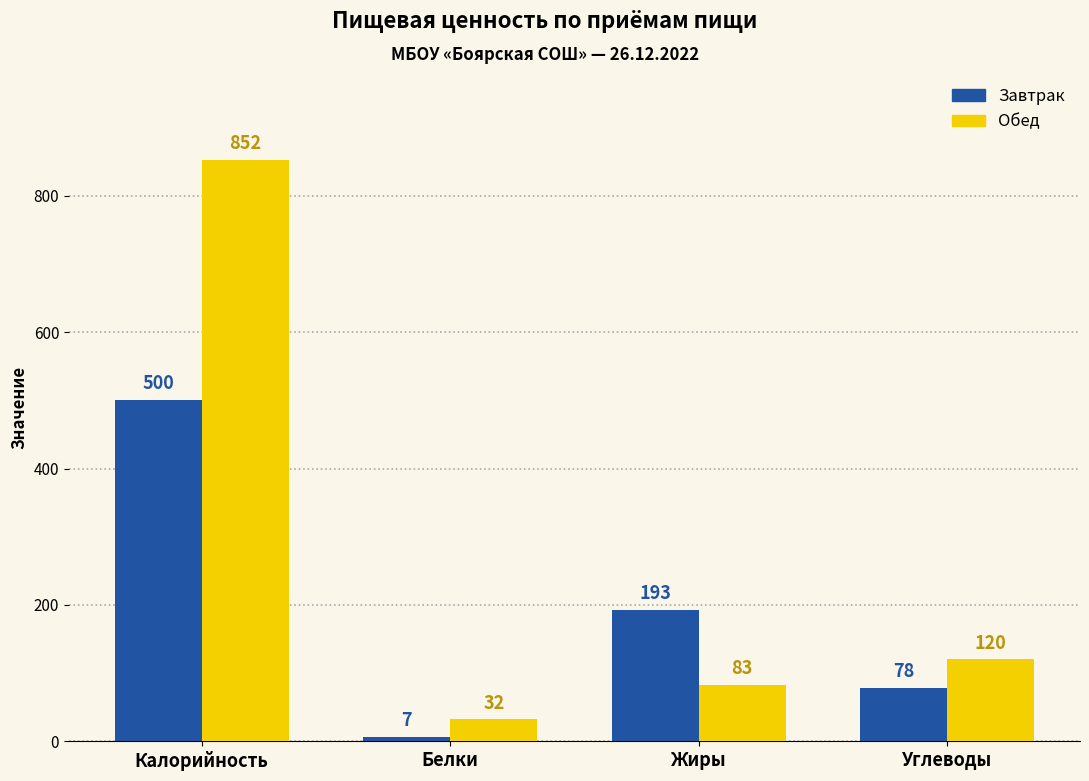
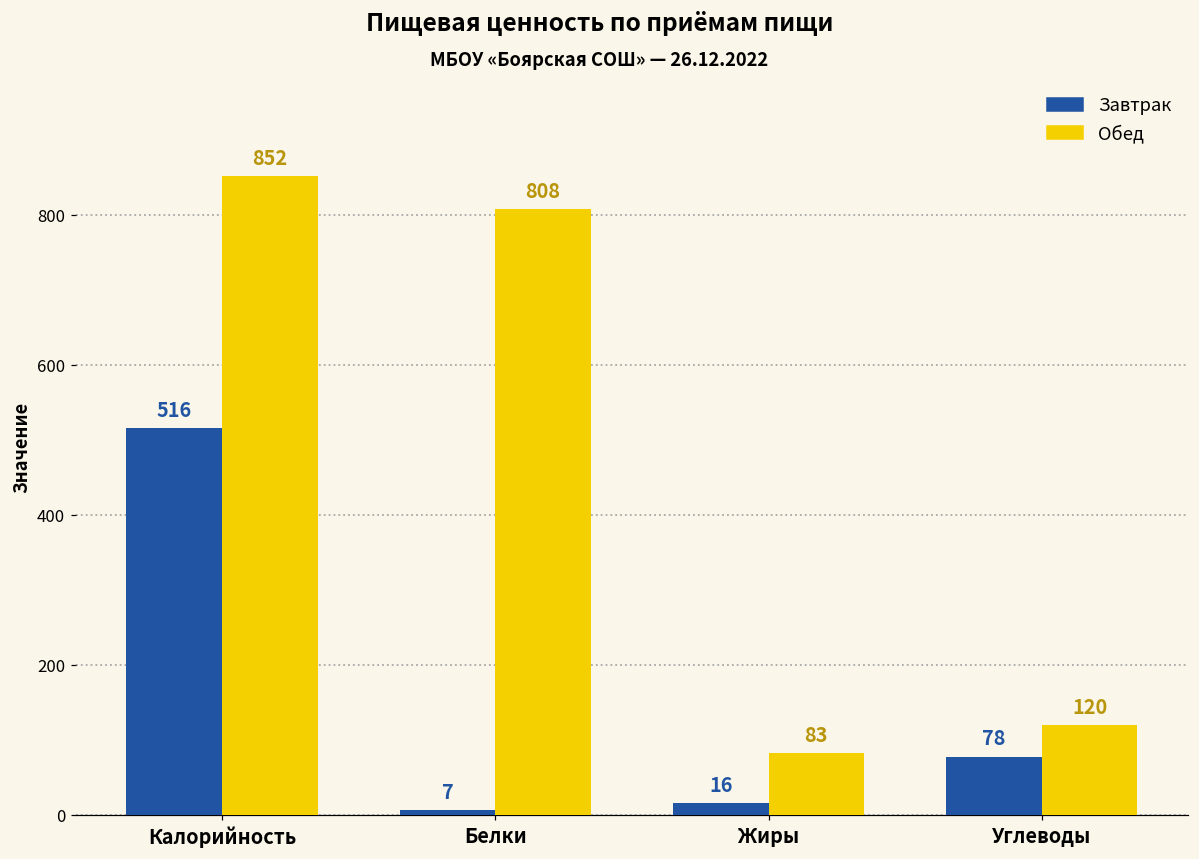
  {
    "Завтрак": {
-     "Калорийность": 500,
+     "Калорийность": 516,
      "Белки": 7,
-     "Жиры": 193,
+     "Жиры": 16,
      "Углеводы": 78
    },
    "Обед": {
      "Калорийность": 852,
-     "Белки": 32,
+     "Белки": 808,
      "Жиры": 83,
      "Углеводы": 120
    }
  }
